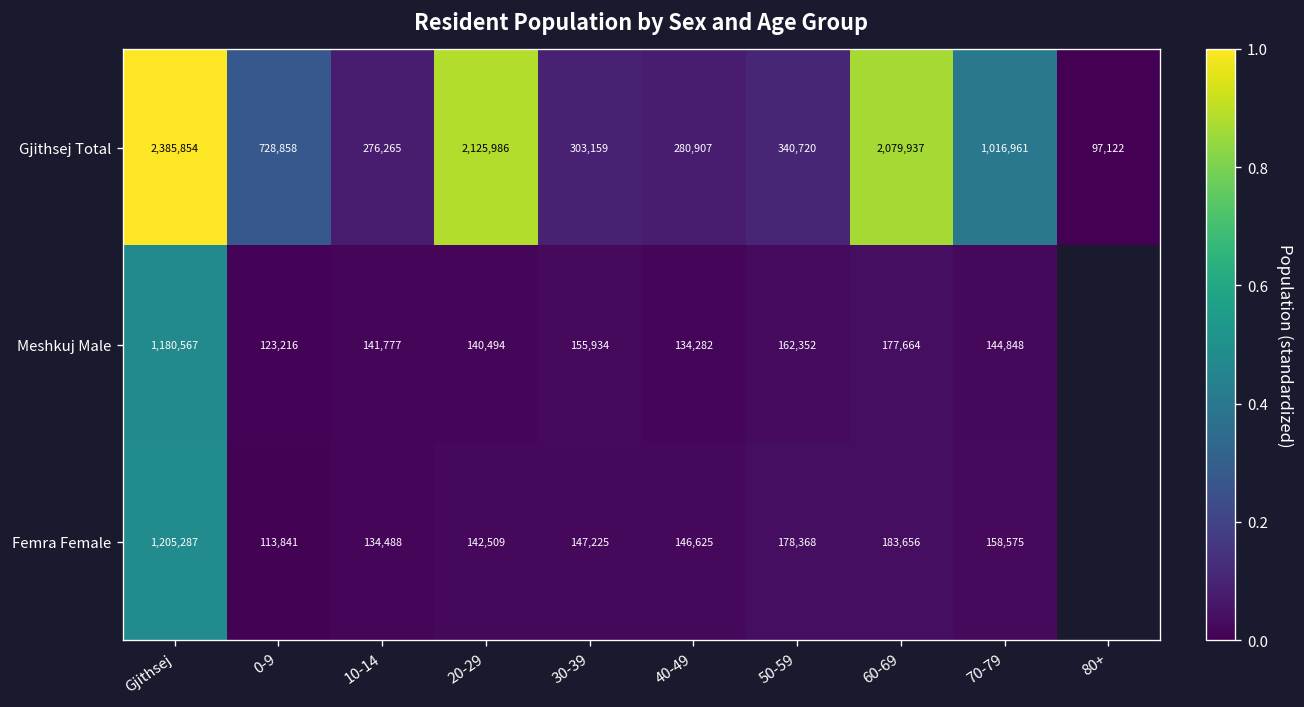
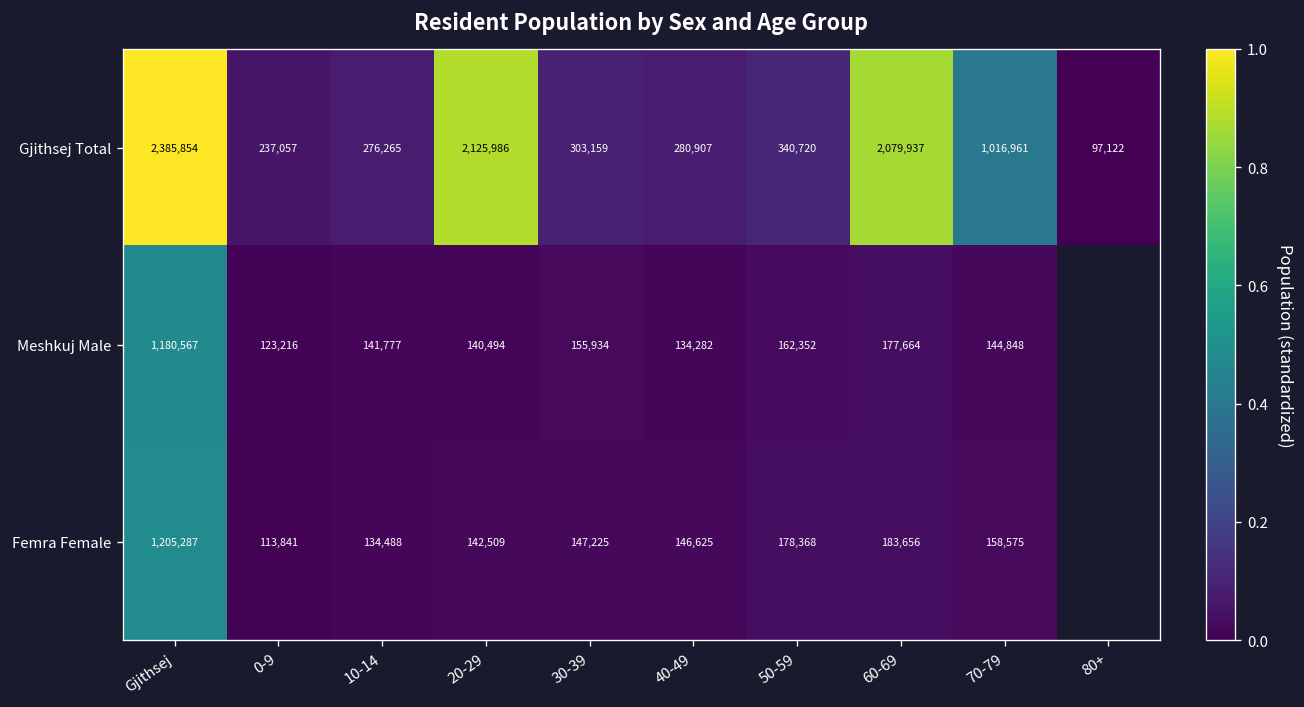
  {
    "Gjithsej Total": {
      "Gjithsej": "2,385,854",
-     "0-9": "728,858",
+     "0-9": "237,057",
      "10-14": "276,265",
      "20-29": "2,125,986",
      "30-39": "303,159",
      "40-49": "280,907",
      "50-59": "340,720",
      "60-69": "2,079,937",
      "70-79": "1,016,961",
      "80+": "97,122"
    },
    "Meshkuj Male": {
      "Gjithsej": "1,180,567",
      "0-9": "123,216",
      "10-14": "141,777",
      "20-29": "140,494",
      "30-39": "155,934",
      "40-49": "134,282",
      "50-59": "162,352",
      "60-69": "177,664",
      "70-79": "144,848"
    },
    "Femra Female": {
      "Gjithsej": "1,205,287",
      "0-9": "113,841",
      "10-14": "134,488",
      "20-29": "142,509",
      "30-39": "147,225",
      "40-49": "146,625",
      "50-59": "178,368",
      "60-69": "183,656",
      "70-79": "158,575"
    }
  }
